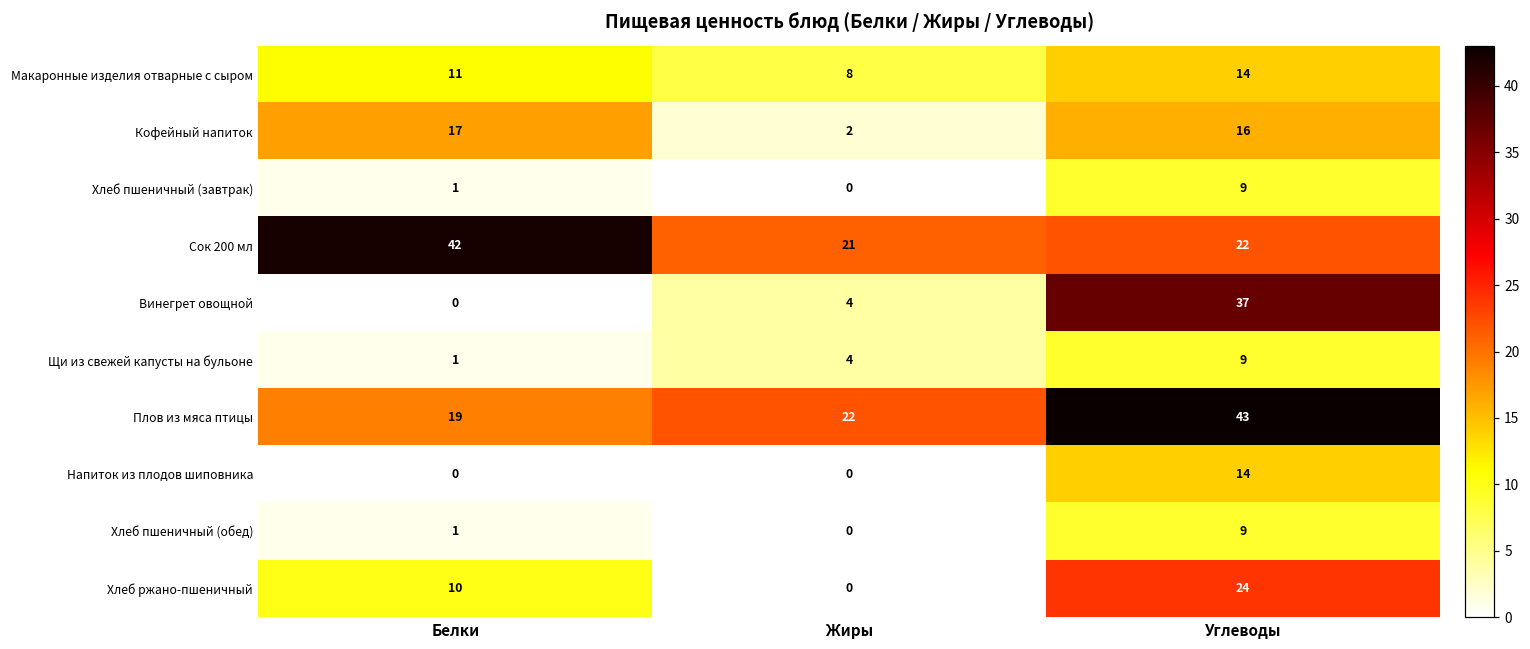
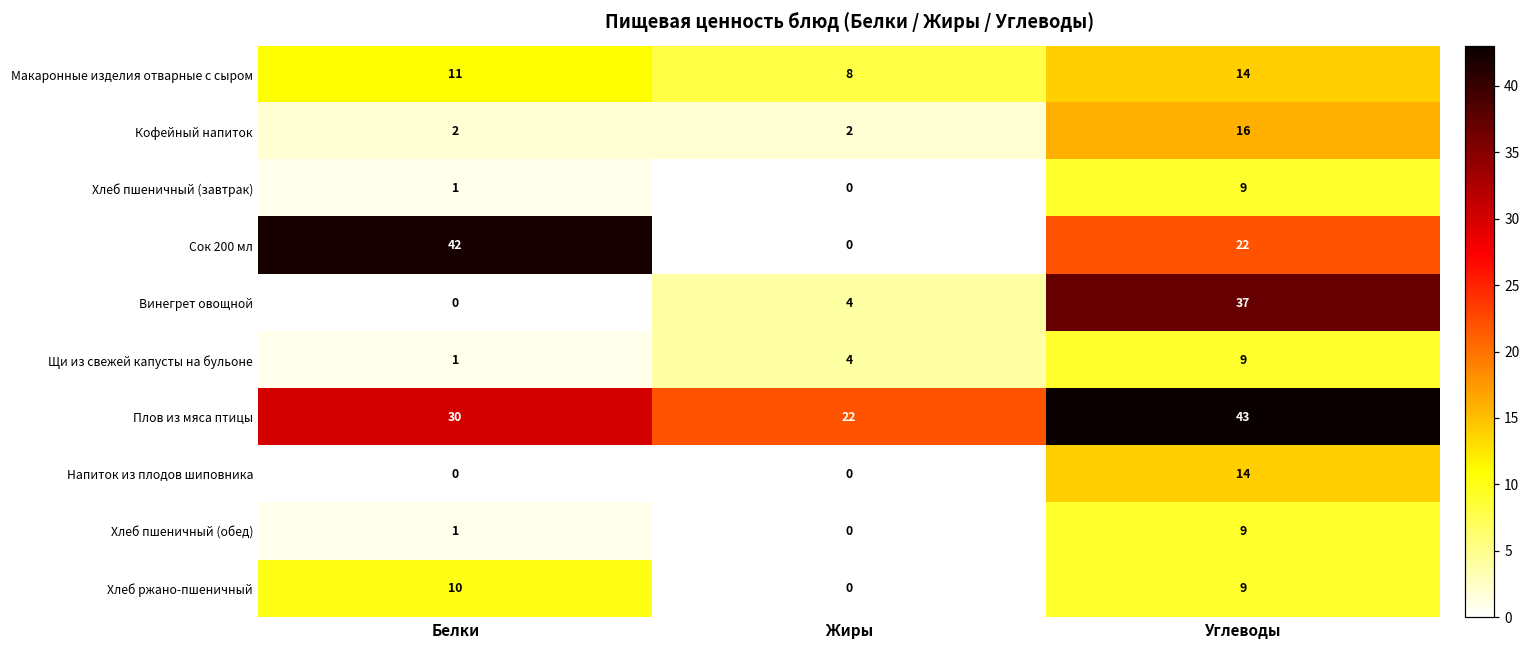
  {
    "Макаронные изделия отварные с сыром": {
      "Белки": 11,
      "Жиры": 8,
      "Углеводы": 14
    },
    "Кофейный напиток": {
-     "Белки": 17,
+     "Белки": 2,
      "Жиры": 2,
      "Углеводы": 16
    },
    "Хлеб пшеничный (завтрак)": {
      "Белки": 1,
      "Жиры": 0,
      "Углеводы": 9
    },
    "Сок 200 мл": {
      "Белки": 42,
-     "Жиры": 21,
+     "Жиры": 0,
      "Углеводы": 22
    },
    "Винегрет овощной": {
      "Белки": 0,
      "Жиры": 4,
      "Углеводы": 37
    },
    "Щи из свежей капусты на бульоне": {
      "Белки": 1,
      "Жиры": 4,
      "Углеводы": 9
    },
    "Плов из мяса птицы": {
-     "Белки": 19,
+     "Белки": 30,
      "Жиры": 22,
      "Углеводы": 43
    },
    "Напиток из плодов шиповника": {
      "Белки": 0,
      "Жиры": 0,
      "Углеводы": 14
    },
    "Хлеб пшеничный (обед)": {
      "Белки": 1,
      "Жиры": 0,
      "Углеводы": 9
    },
    "Хлеб ржано-пшеничный": {
      "Белки": 10,
      "Жиры": 0,
-     "Углеводы": 24
+     "Углеводы": 9
    }
  }
